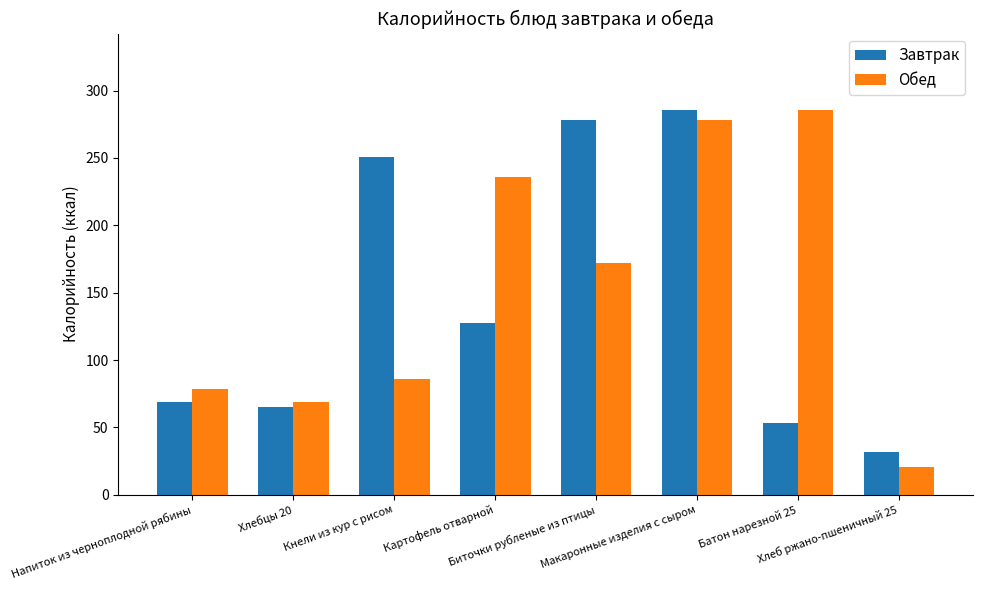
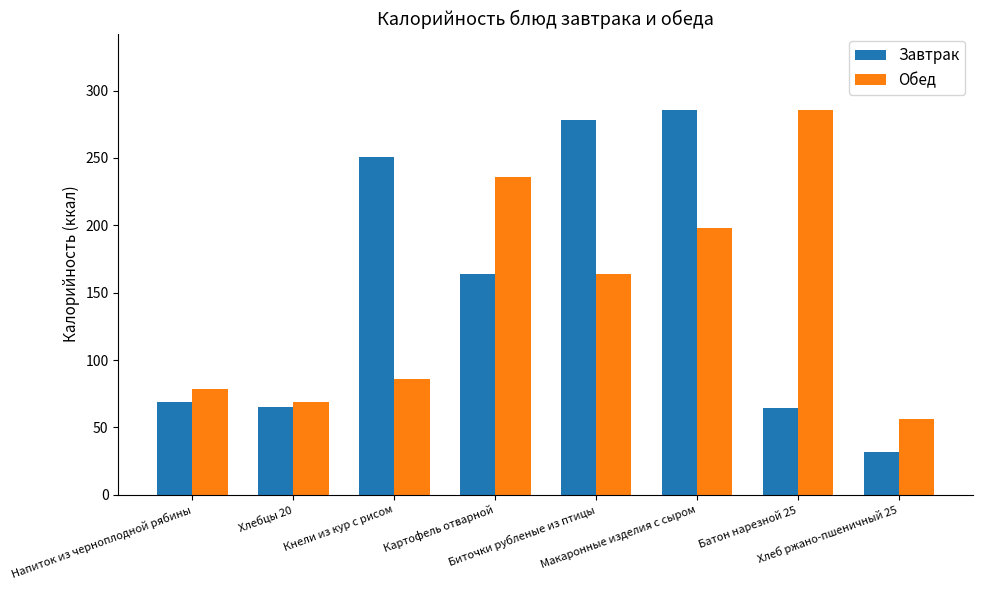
  {
    "Завтрак": {
      "Напиток из черноплодной рябины": 69,
      "Хлебцы 20": 65,
      "Кнели из кур с рисом": 251,
-     "Картофель отварной": 128,
+     "Картофель отварной": 164,
      "Биточки рубленые из птицы": 278,
      "Макаронные изделия с сыром": 285,
-     "Батон нарезной 25": 53,
+     "Батон нарезной 25": 65,
      "Хлеб ржано-пшеничный 25": 32
    },
    "Обед": {
      "Напиток из черноплодной рябины": 79,
      "Хлебцы 20": 69,
      "Кнели из кур с рисом": 86,
      "Картофель отварной": 236,
-     "Биточки рубленые из птицы": 172,
-     "Макаронные изделия с сыром": 278,
+     "Биточки рубленые из птицы": 164,
+     "Макаронные изделия с сыром": 198,
      "Батон нарезной 25": 285,
-     "Хлеб ржано-пшеничный 25": 20
+     "Хлеб ржано-пшеничный 25": 56
    }
  }
